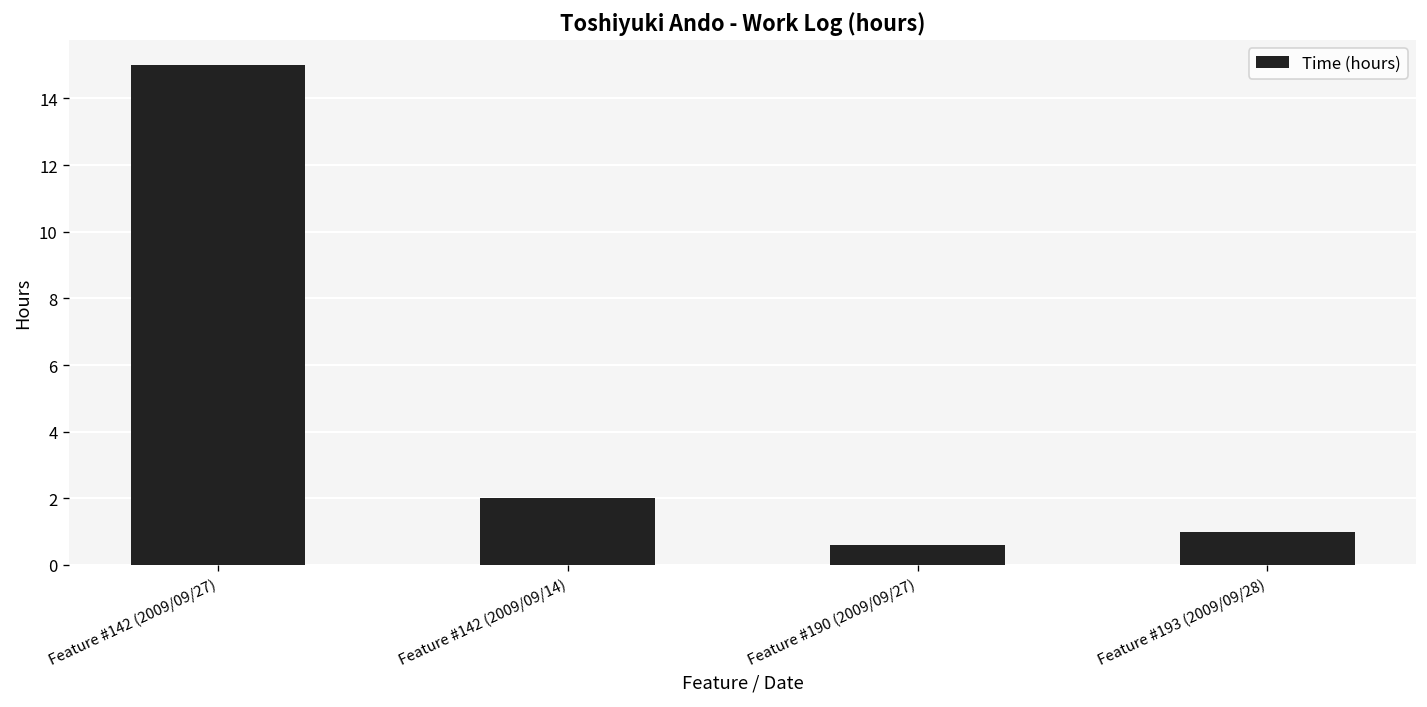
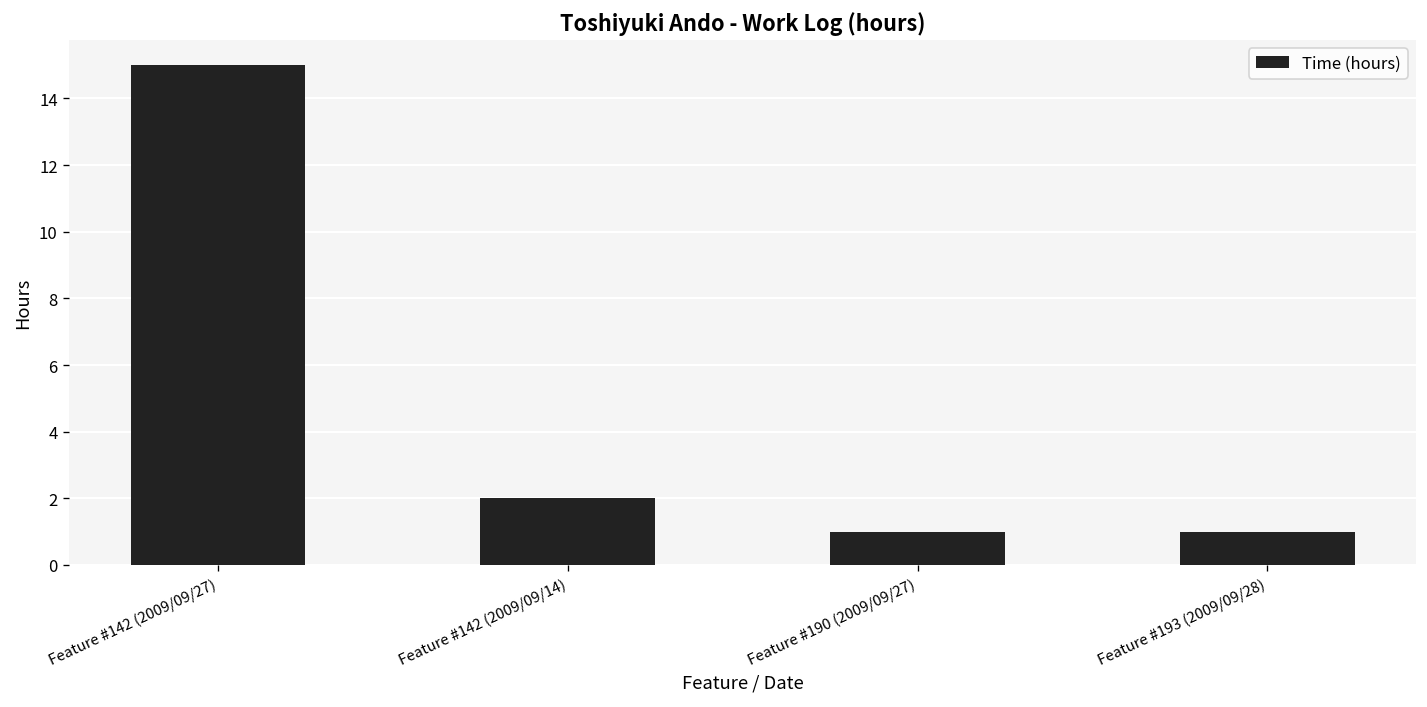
  {
    "Feature #142 (2009/09/27)": 15.0,
    "Feature #142 (2009/09/14)": 2.0,
-   "Feature #190 (2009/09/27)": 0.6,
+   "Feature #190 (2009/09/27)": 1.0,
    "Feature #193 (2009/09/28)": 1.0
  }
